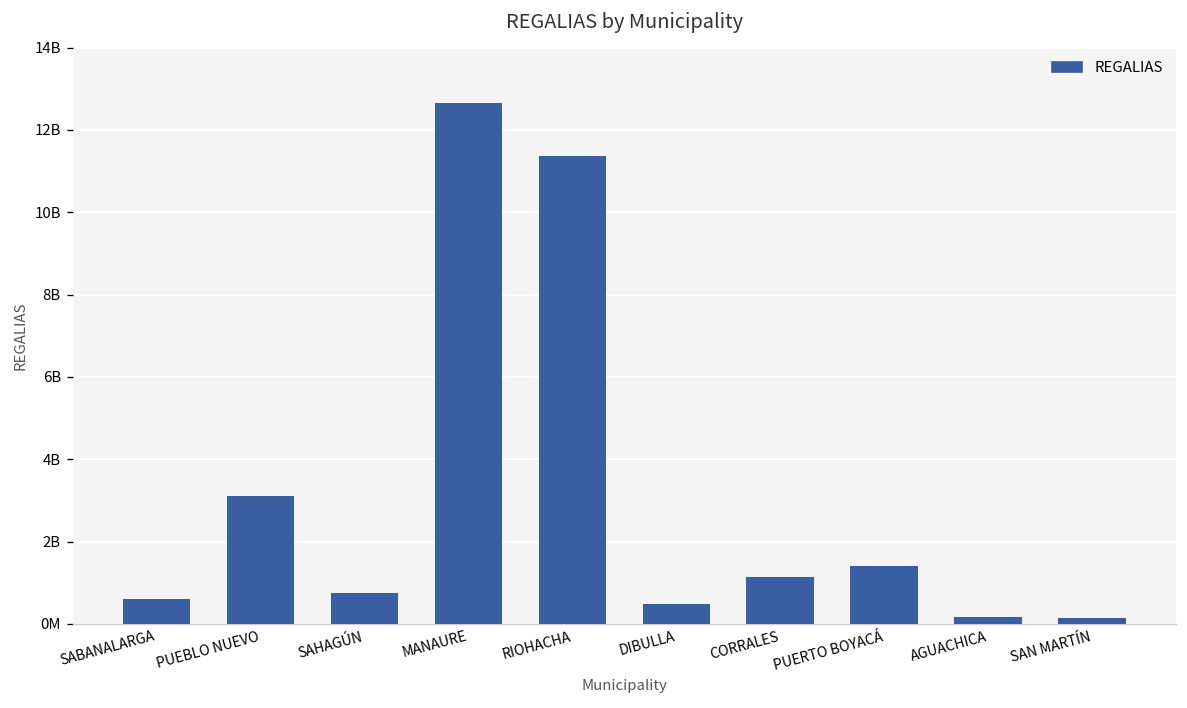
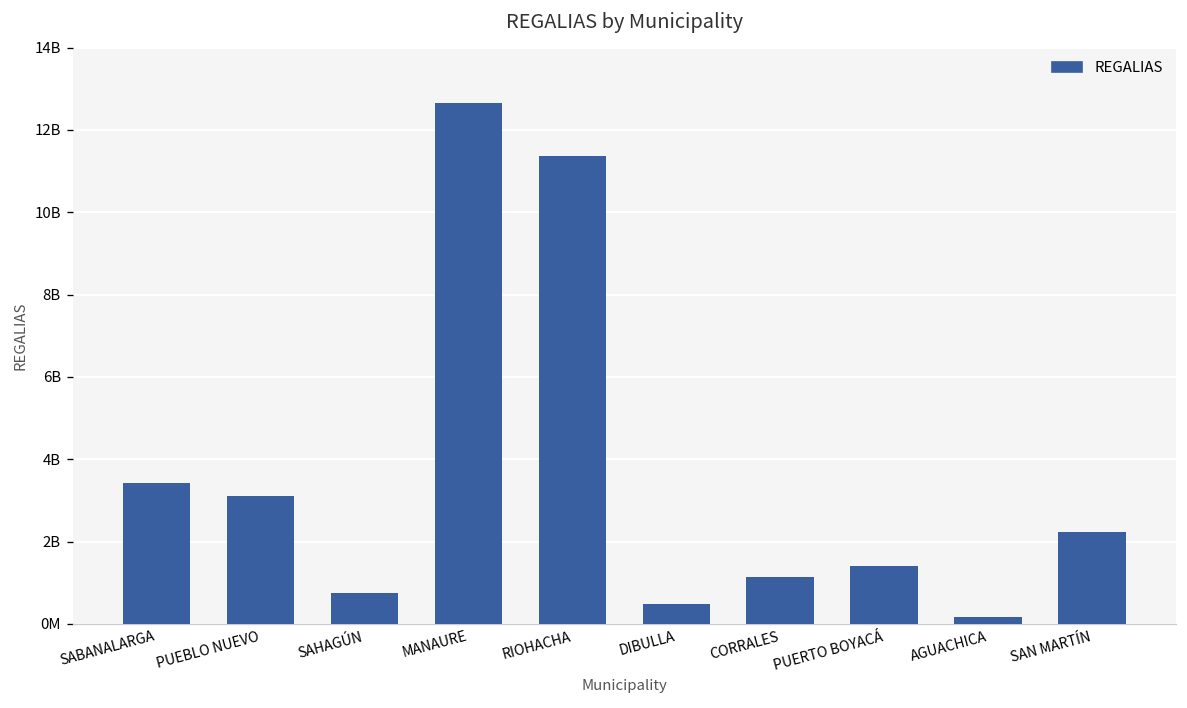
  {
-   "SABANALARGA": 600000000,
+   "SABANALARGA": 3400000000,
    "PUEBLO NUEVO": 3100000000,
    "SAHAGÚN": 800000000,
    "MANAURE": 12600000000,
    "RIOHACHA": 11400000000,
    "DIBULLA": 500000000,
    "CORRALES": 1100000000,
    "PUERTO BOYACÁ": 1400000000,
    "AGUACHICA": 200000000,
-   "SAN MARTÍN": 100000000
+   "SAN MARTÍN": 2200000000
  }
